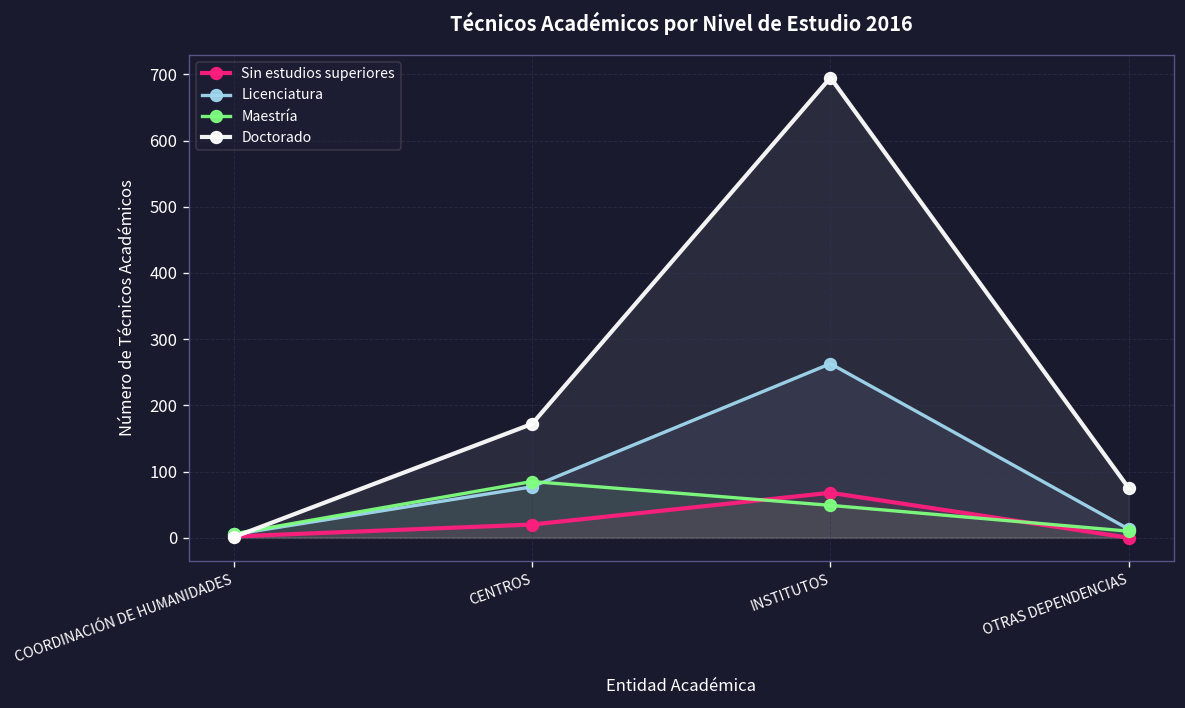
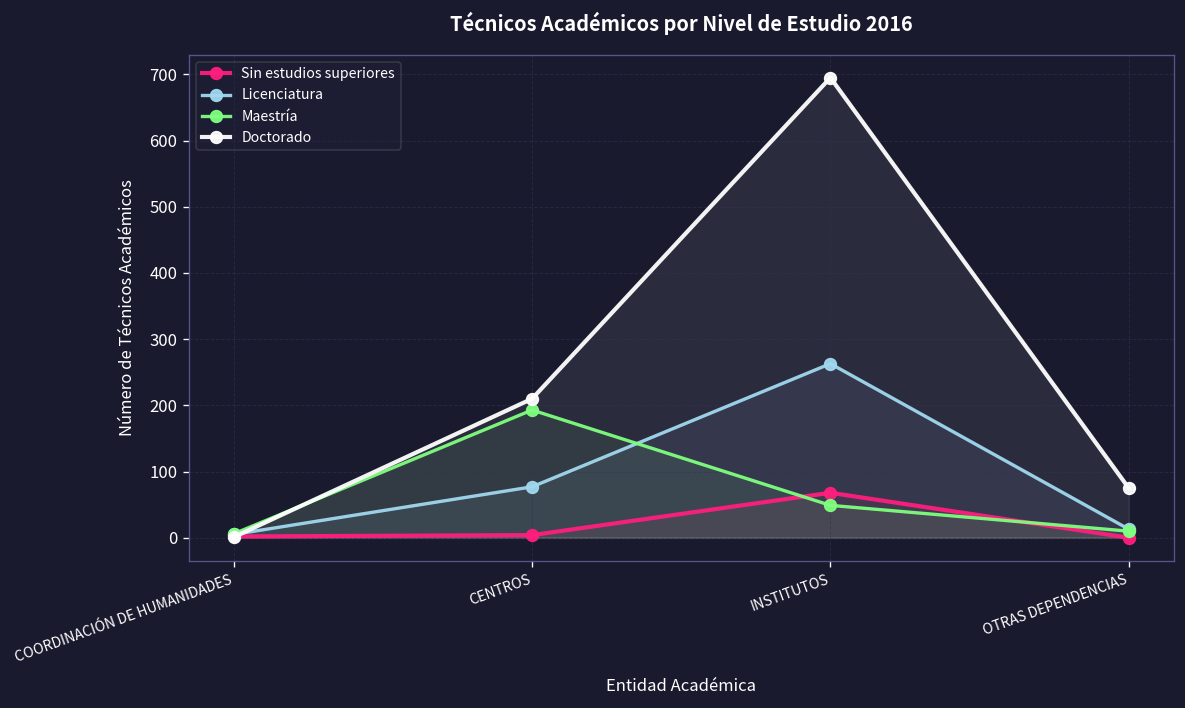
  {
    "Sin estudios superiores": {
-     "CENTROS": 20,
+     "CENTROS": 0,
      "INSTITUTOS": 70,
      "OTRAS DEPENDENCIAS": 0
    },
    "Licenciatura": {
      "CENTROS": 80,
      "INSTITUTOS": 260
    },
    "Maestría": {
-     "CENTROS": 90,
+     "CENTROS": 190,
      "INSTITUTOS": 50
    },
    "Doctorado": {
-     "CENTROS": 170,
+     "CENTROS": 210,
      "INSTITUTOS": 700,
      "OTRAS DEPENDENCIAS": 80
    }
  }
